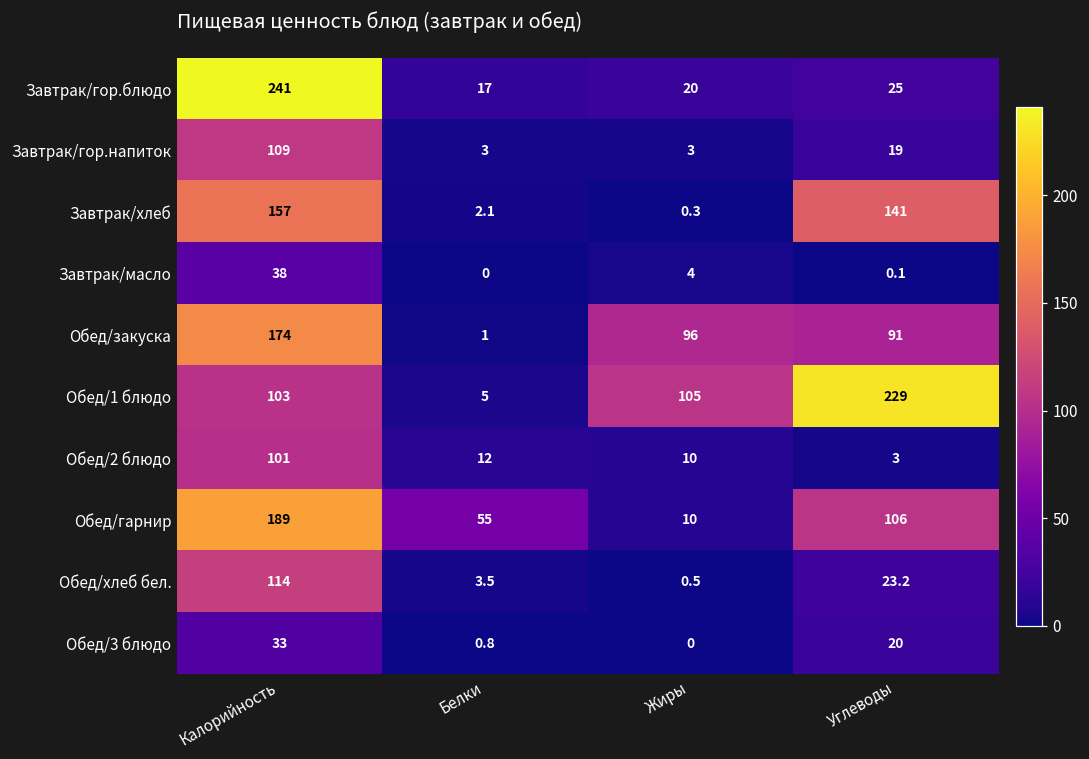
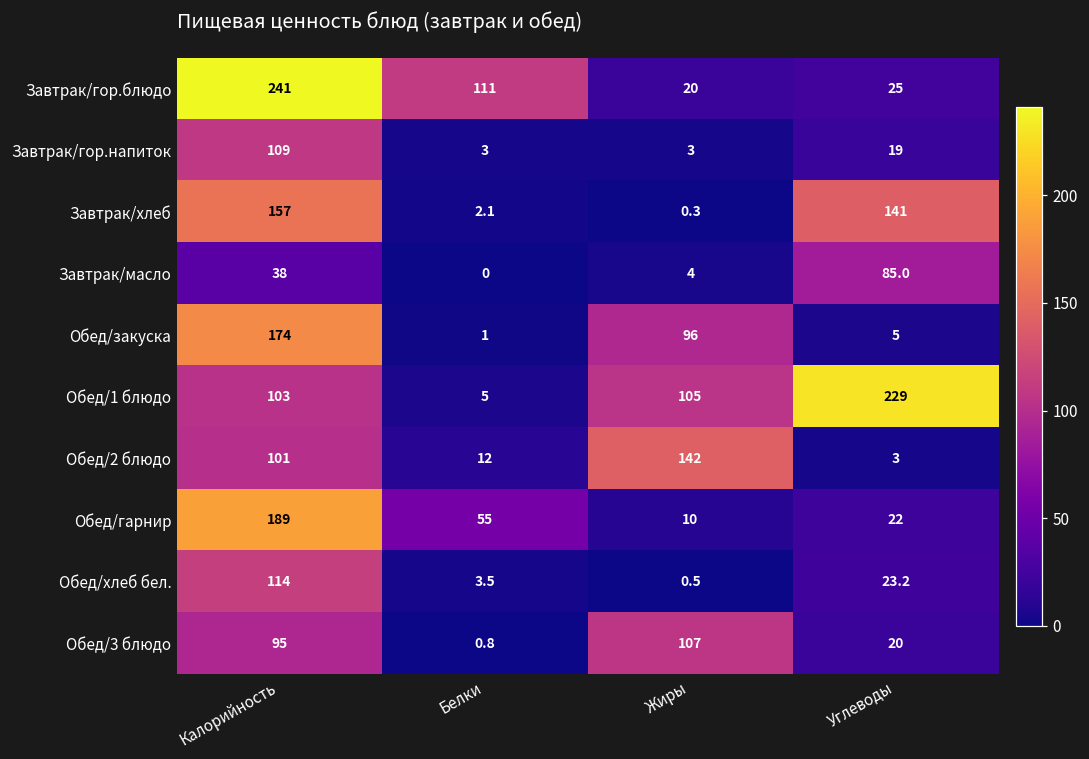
  {
    "Завтрак/гор.блюдо": {
      "Калорийность": 241,
-     "Белки": 17,
+     "Белки": 111,
      "Жиры": 20,
      "Углеводы": 25
    },
    "Завтрак/гор.напиток": {
      "Калорийность": 109,
      "Белки": 3,
      "Жиры": 3,
      "Углеводы": 19
    },
    "Завтрак/хлеб": {
      "Калорийность": 157,
      "Белки": 2.1,
      "Жиры": 0.3,
      "Углеводы": 141
    },
    "Завтрак/масло": {
      "Калорийность": 38,
      "Белки": 0,
      "Жиры": 4,
-     "Углеводы": 0.1
+     "Углеводы": 85.0
    },
    "Обед/закуска": {
      "Калорийность": 174,
      "Белки": 1,
      "Жиры": 96,
-     "Углеводы": 91
+     "Углеводы": 5
    },
    "Обед/1 блюдо": {
      "Калорийность": 103,
      "Белки": 5,
      "Жиры": 105,
      "Углеводы": 229
    },
    "Обед/2 блюдо": {
      "Калорийность": 101,
      "Белки": 12,
-     "Жиры": 10,
+     "Жиры": 142,
      "Углеводы": 3
    },
    "Обед/гарнир": {
      "Калорийность": 189,
      "Белки": 55,
      "Жиры": 10,
-     "Углеводы": 106
+     "Углеводы": 22
    },
    "Обед/хлеб бел.": {
      "Калорийность": 114,
      "Белки": 3.5,
      "Жиры": 0.5,
      "Углеводы": 23.2
    },
    "Обед/3 блюдо": {
-     "Калорийность": 33,
+     "Калорийность": 95,
      "Белки": 0.8,
-     "Жиры": 0,
+     "Жиры": 107,
      "Углеводы": 20
    }
  }
